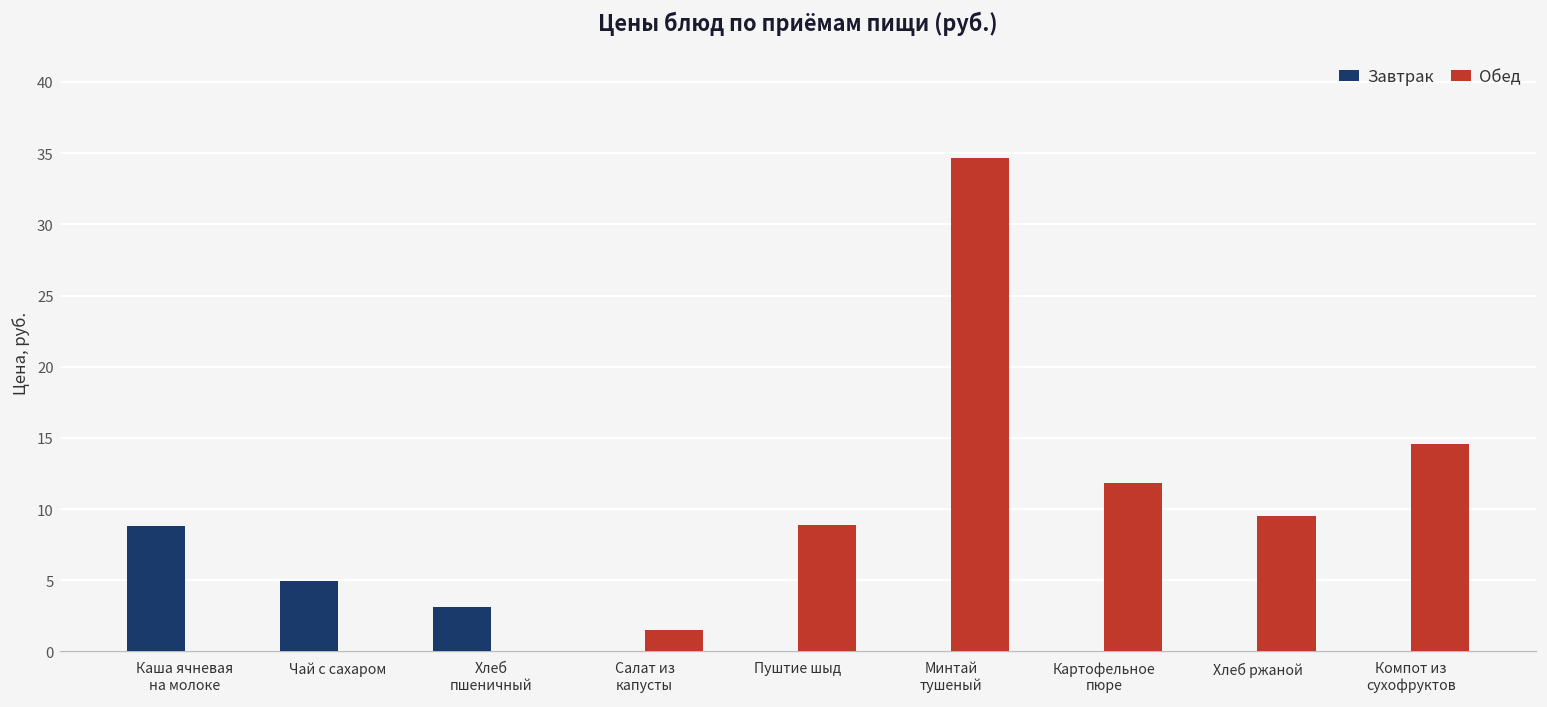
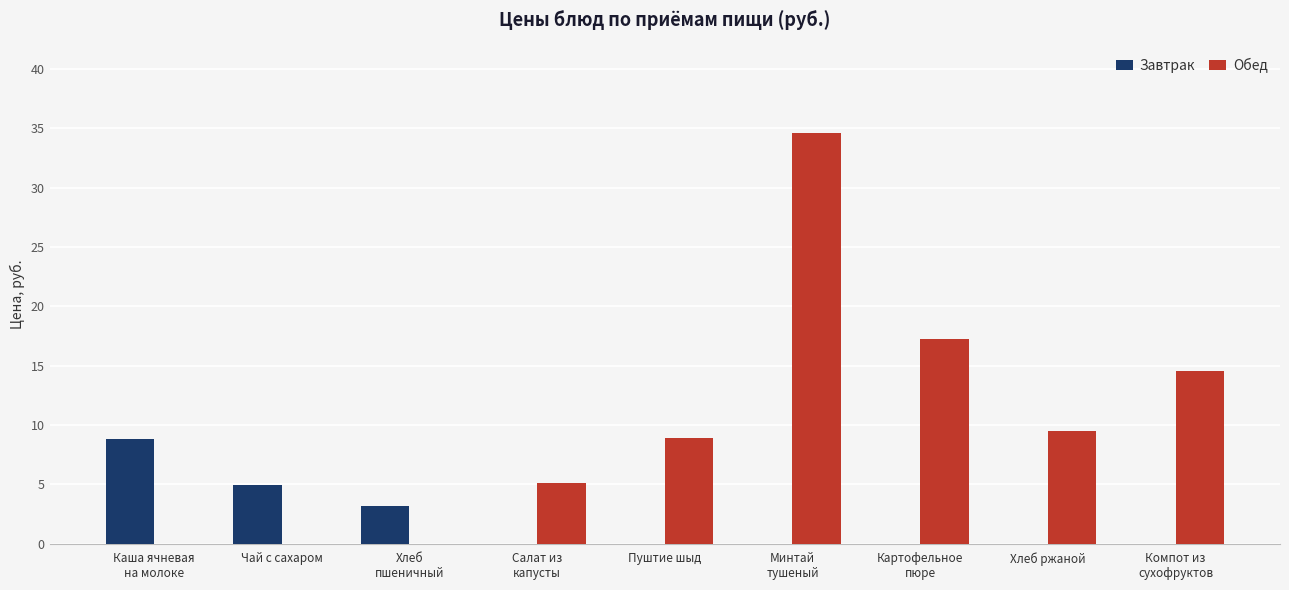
  {
    "Завтрак": {
      "Каша ячневая на молоке": 8.8,
      "Чай с сахаром": 4.9,
      "Хлеб пшеничный": 3.2,
      "Салат из капусты": 0.0,
      "Пуштие шыд": 0.0,
      "Минтай тушеный": 0.0,
      "Картофельное пюре": 0.0,
      "Хлеб ржаной": 0.0,
      "Компот из сухофруктов": 0.0
    },
    "Обед": {
      "Каша ячневая на молоке": 0.0,
      "Чай с сахаром": 0.0,
      "Хлеб пшеничный": 0.0,
-     "Салат из капусты": 1.5,
+     "Салат из капусты": 5.1,
      "Пуштие шыд": 8.9,
      "Минтай тушеный": 34.6,
-     "Картофельное пюре": 11.8,
+     "Картофельное пюре": 17.2,
      "Хлеб ржаной": 9.5,
      "Компот из сухофруктов": 14.6
    }
  }
